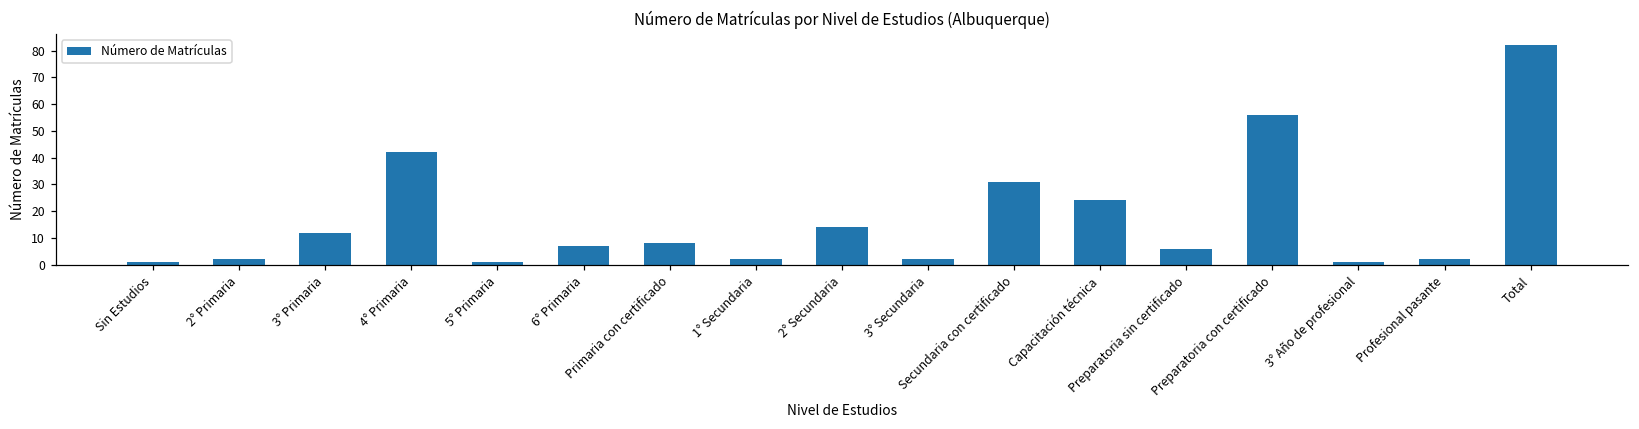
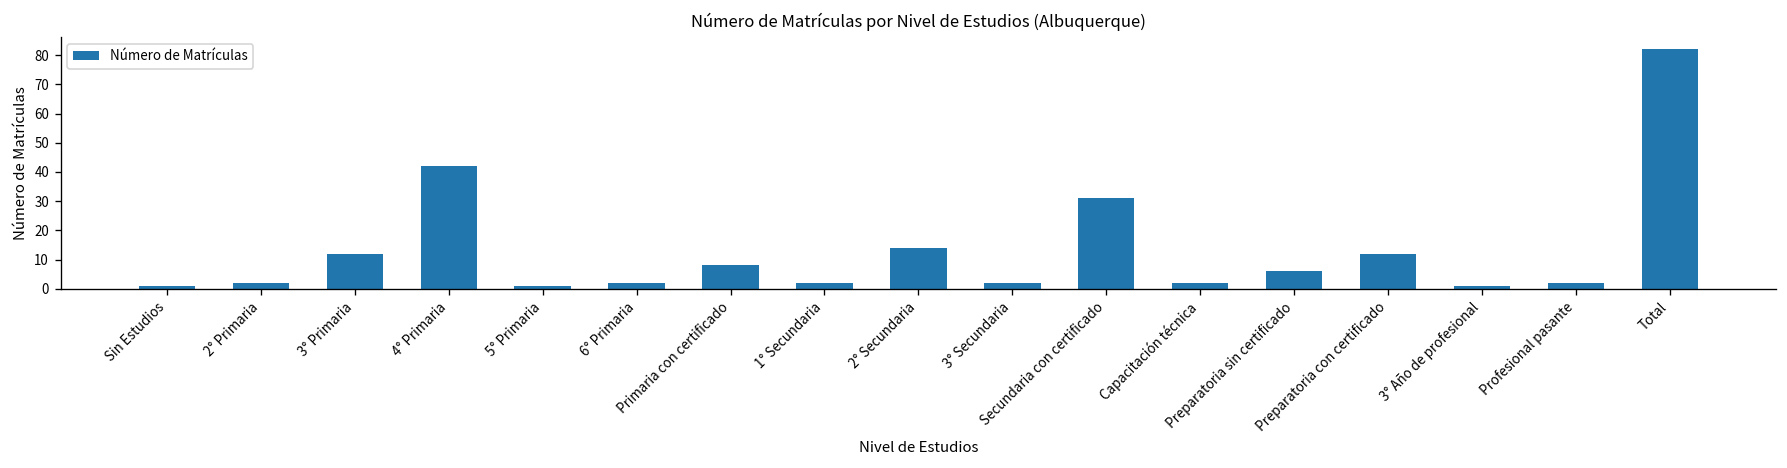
  {
    "2° Primaria": 2,
    "3° Primaria": 12,
    "4° Primaria": 42,
-   "6° Primaria": 7,
+   "6° Primaria": 2,
    "Primaria con certificado": 8,
    "1° Secundaria": 2,
    "2° Secundaria": 14,
    "3° Secundaria": 2,
    "Secundaria con certificado": 31,
-   "Capacitación técnica": 24,
+   "Capacitación técnica": 2,
    "Preparatoria sin certificado": 6,
-   "Preparatoria con certificado": 56,
+   "Preparatoria con certificado": 12,
    "Profesional pasante": 2,
    "Total": 82
  }
